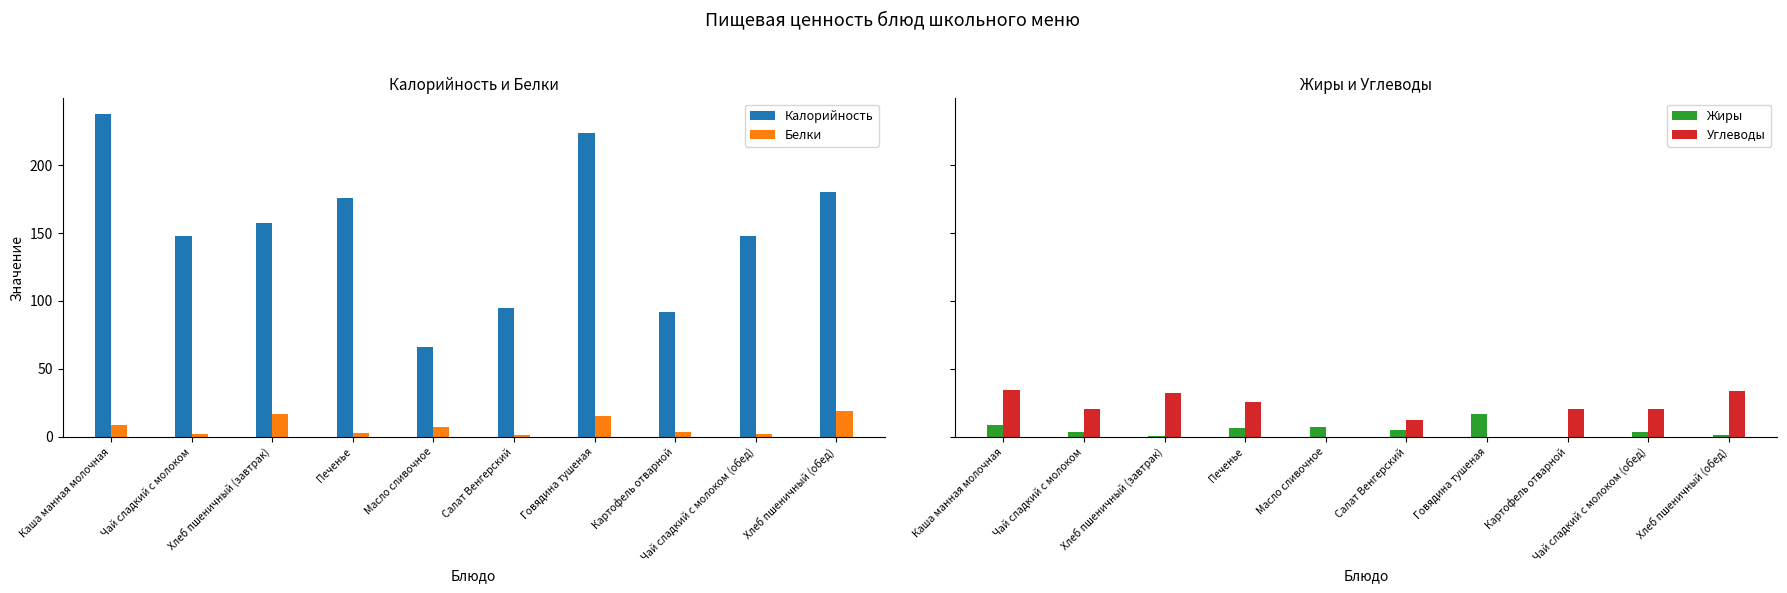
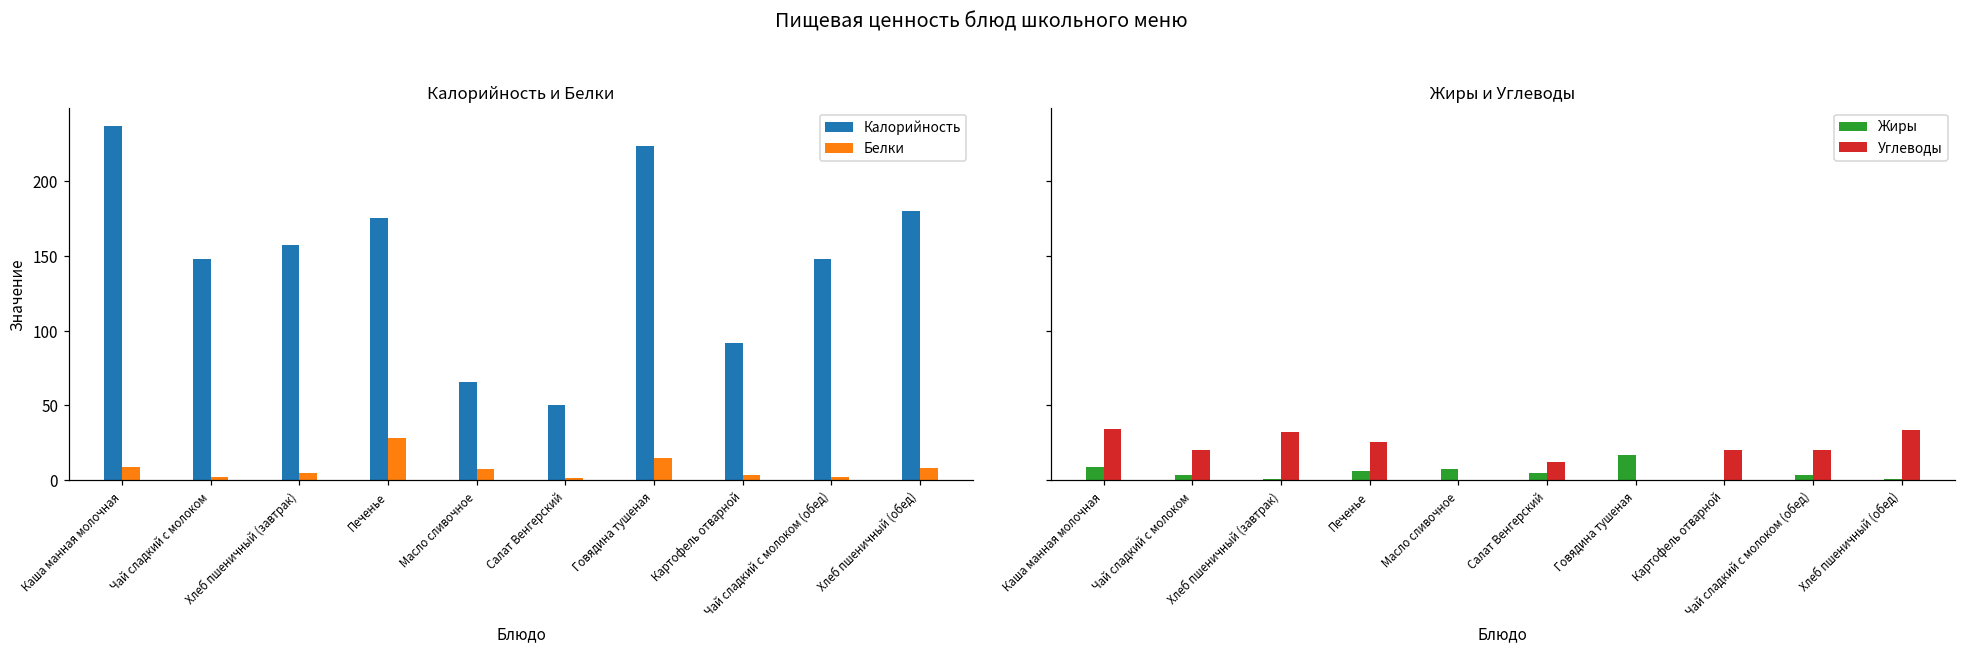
  {
    "Калорийность и Белки": {
      "Калорийность": {
        "Каша манная молочная": 237,
        "Чай сладкий с молоком": 148,
        "Хлеб пшеничный (завтрак)": 157,
        "Печенье": 176,
        "Масло сливочное": 66,
-       "Салат Венгерский": 95,
+       "Салат Венгерский": 50,
        "Говядина тушеная": 224,
        "Картофель отварной": 92,
        "Чай сладкий с молоком (обед)": 148,
        "Хлеб пшеничный (обед)": 180
      },
      "Белки": {
        "Каша манная молочная": 9,
        "Чай сладкий с молоком": 2,
-       "Хлеб пшеничный (завтрак)": 17,
-       "Печенье": 3,
+       "Хлеб пшеничный (завтрак)": 5,
+       "Печенье": 28,
        "Масло сливочное": 7,
        "Говядина тушеная": 15,
        "Картофель отварной": 3,
        "Чай сладкий с молоком (обед)": 2,
-       "Хлеб пшеничный (обед)": 19
+       "Хлеб пшеничный (обед)": 8
      }
    }
  }
